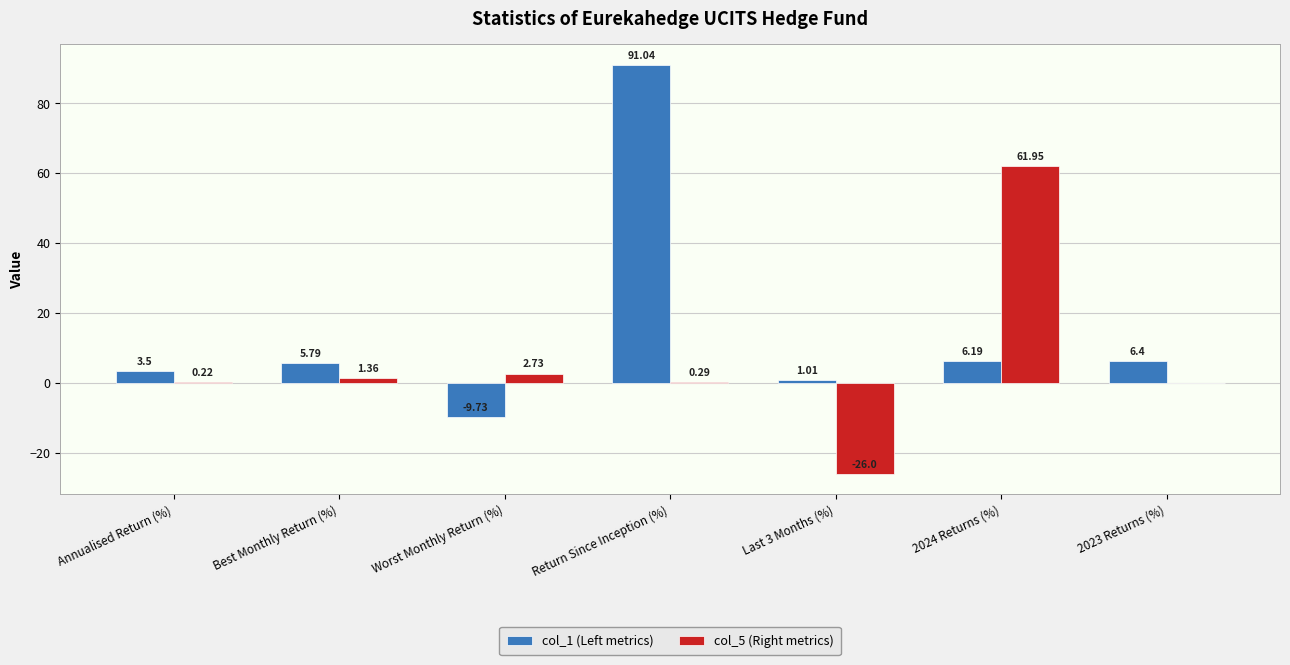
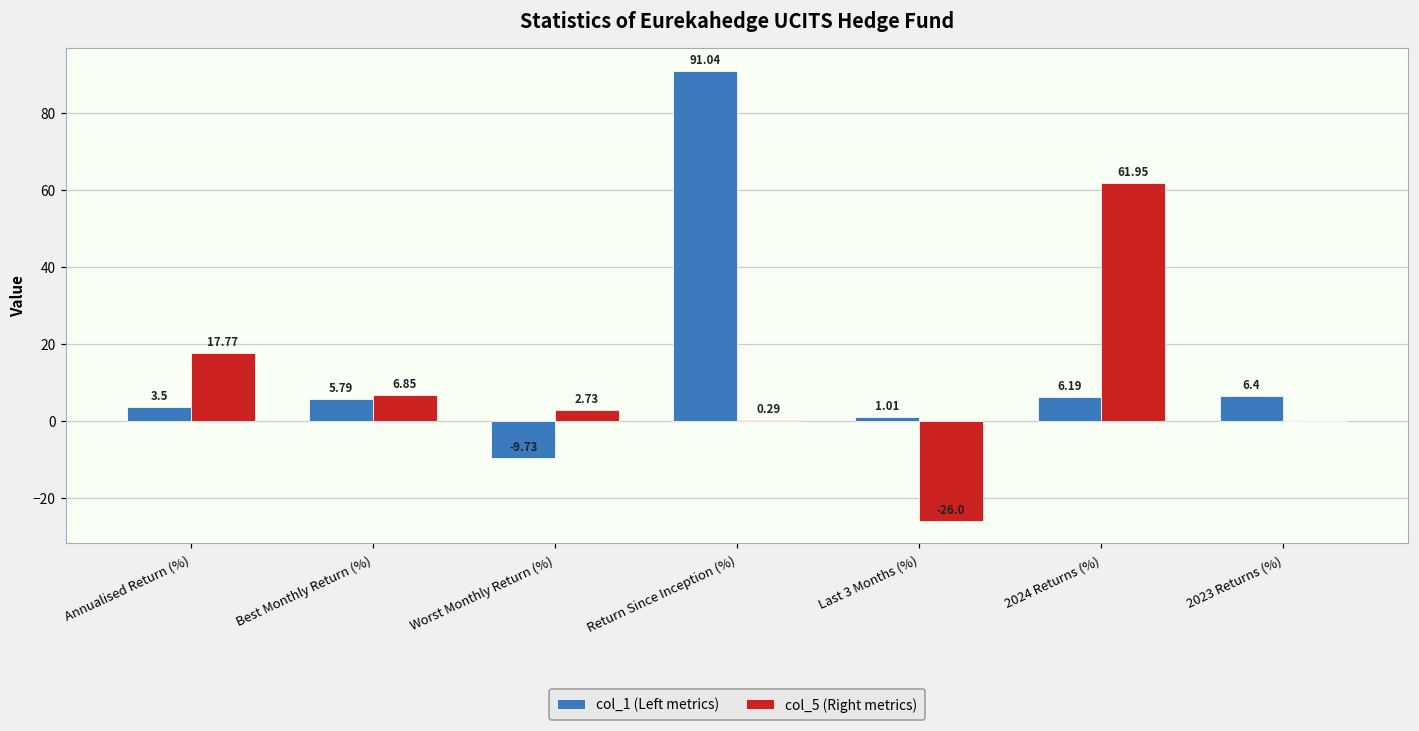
  {
    "col_1 (Left metrics)": {
      "Annualised Return (%)": 3.5,
      "Best Monthly Return (%)": 5.79,
      "Worst Monthly Return (%)": -9.73,
      "Return Since Inception (%)": 91.04,
      "Last 3 Months (%)": 1.01,
      "2024 Returns (%)": 6.19,
      "2023 Returns (%)": 6.4
    },
    "col_5 (Right metrics)": {
-     "Annualised Return (%)": 0.22,
-     "Best Monthly Return (%)": 1.36,
+     "Annualised Return (%)": 17.77,
+     "Best Monthly Return (%)": 6.85,
      "Worst Monthly Return (%)": 2.73,
      "Return Since Inception (%)": 0.29,
      "Last 3 Months (%)": -26.0,
      "2024 Returns (%)": 61.95
    }
  }
